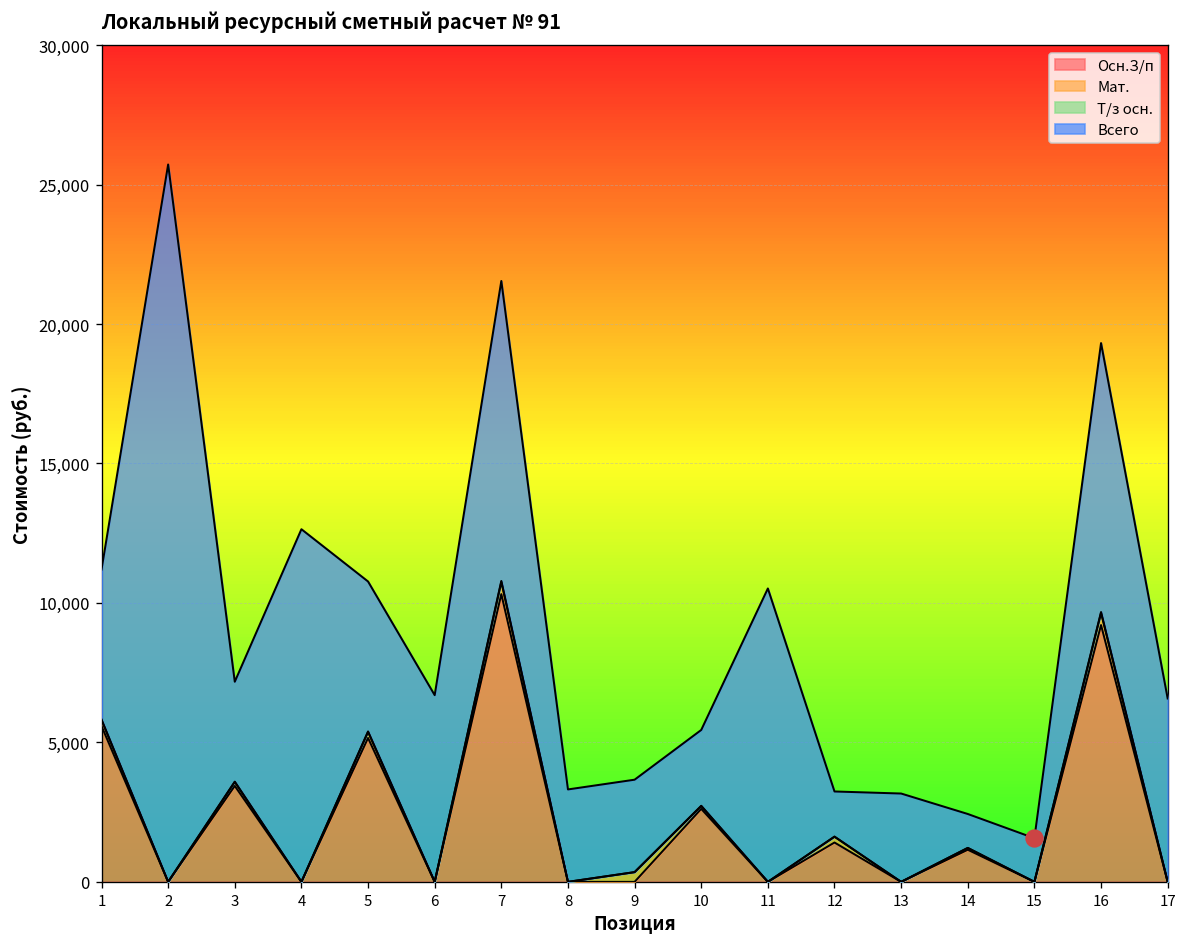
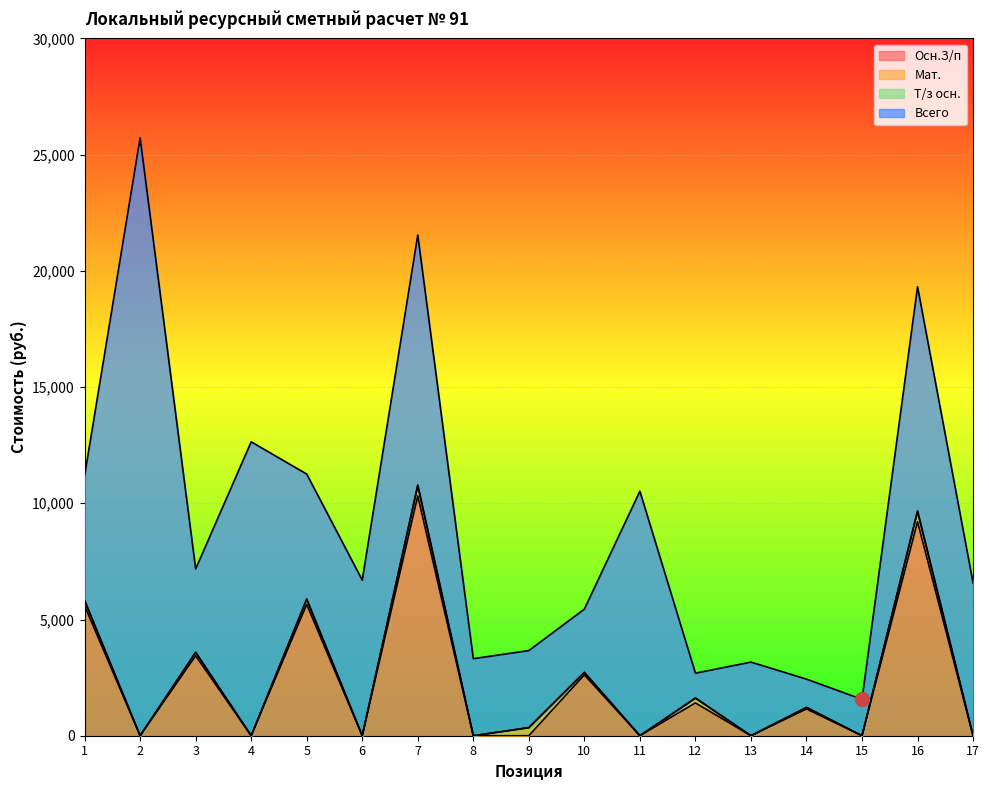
  {
    "Осн.З/п": {
      "1": "5,600",
      "3": "3,400",
-     "5": "5,200",
+     "5": "5,600",
      "7": "10,300",
      "9": "0",
      "12": "1,400",
      "16": "9,200"
    },
    "Всего": {
      "1": "5,400",
      "2": "25,700",
      "3": "3,600",
      "4": "12,600",
      "5": "5,400",
      "6": "6,700",
      "7": "10,800",
      "8": "3,300",
      "9": "3,300",
      "10": "2,700",
      "11": "10,500",
-     "12": "1,600",
+     "12": "1,100",
      "13": "3,200",
      "14": "1,200",
      "16": "9,600",
      "17": "6,600"
    }
  }
